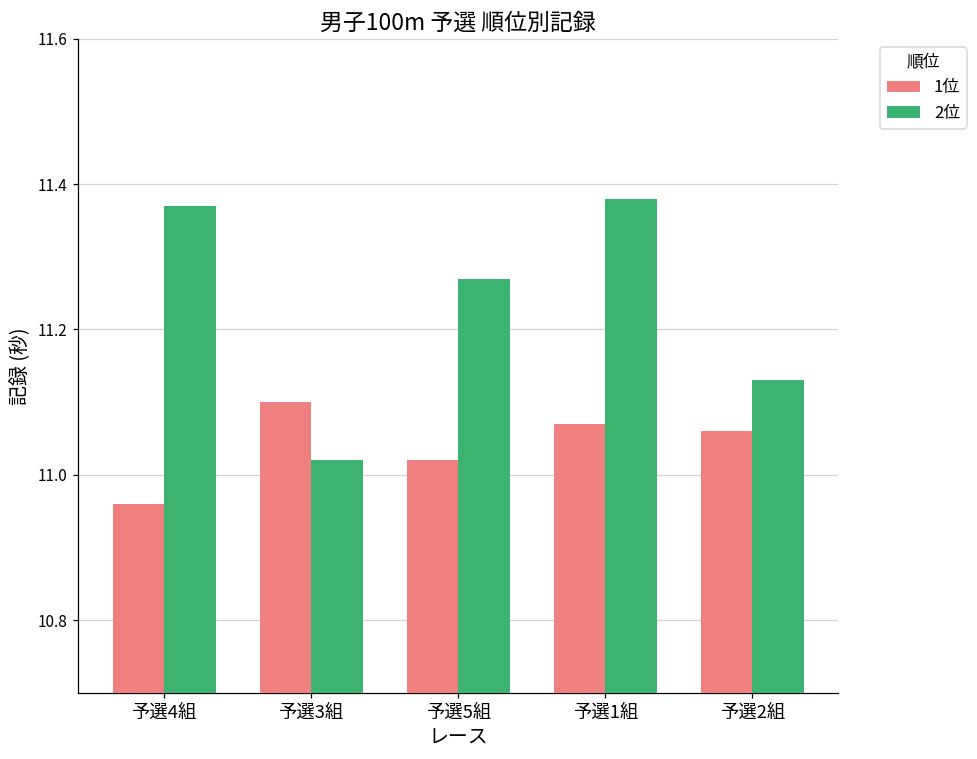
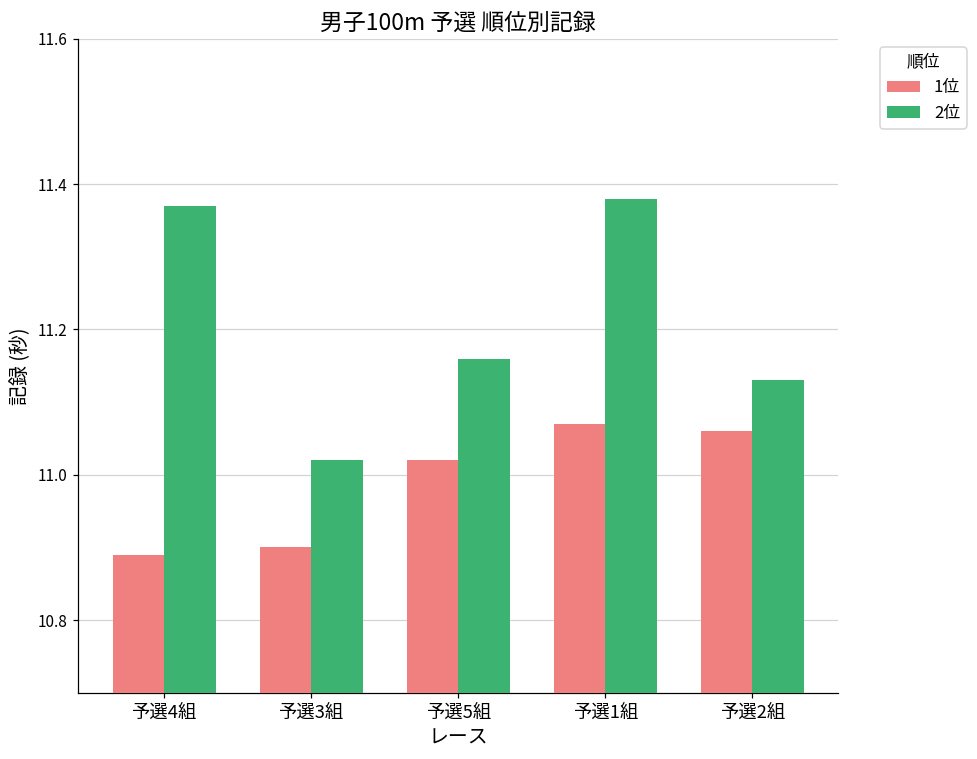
  {
    "1位": {
-     "予選4組": 10.96,
-     "予選3組": 11.1,
+     "予選4組": 10.89,
+     "予選3組": 10.9,
      "予選5組": 11.02,
      "予選1組": 11.07,
      "予選2組": 11.06
    },
    "2位": {
      "予選4組": 11.37,
      "予選3組": 11.02,
-     "予選5組": 11.27,
+     "予選5組": 11.16,
      "予選1組": 11.38,
      "予選2組": 11.13
    }
  }
